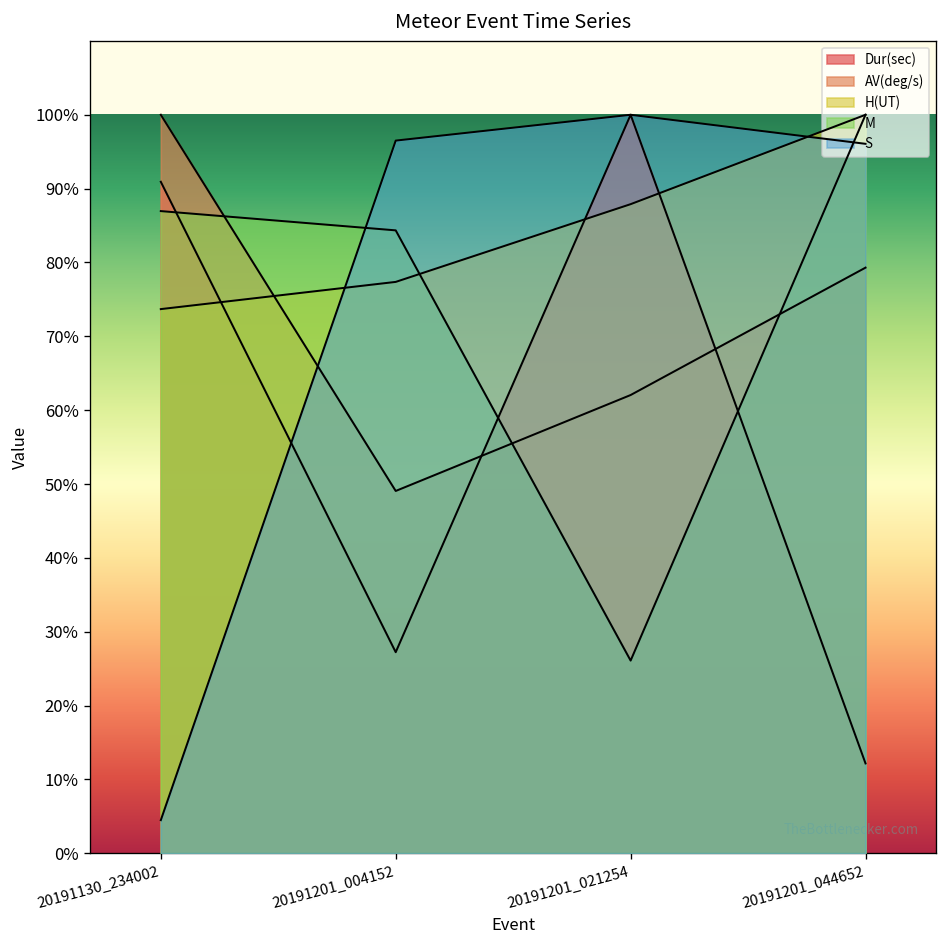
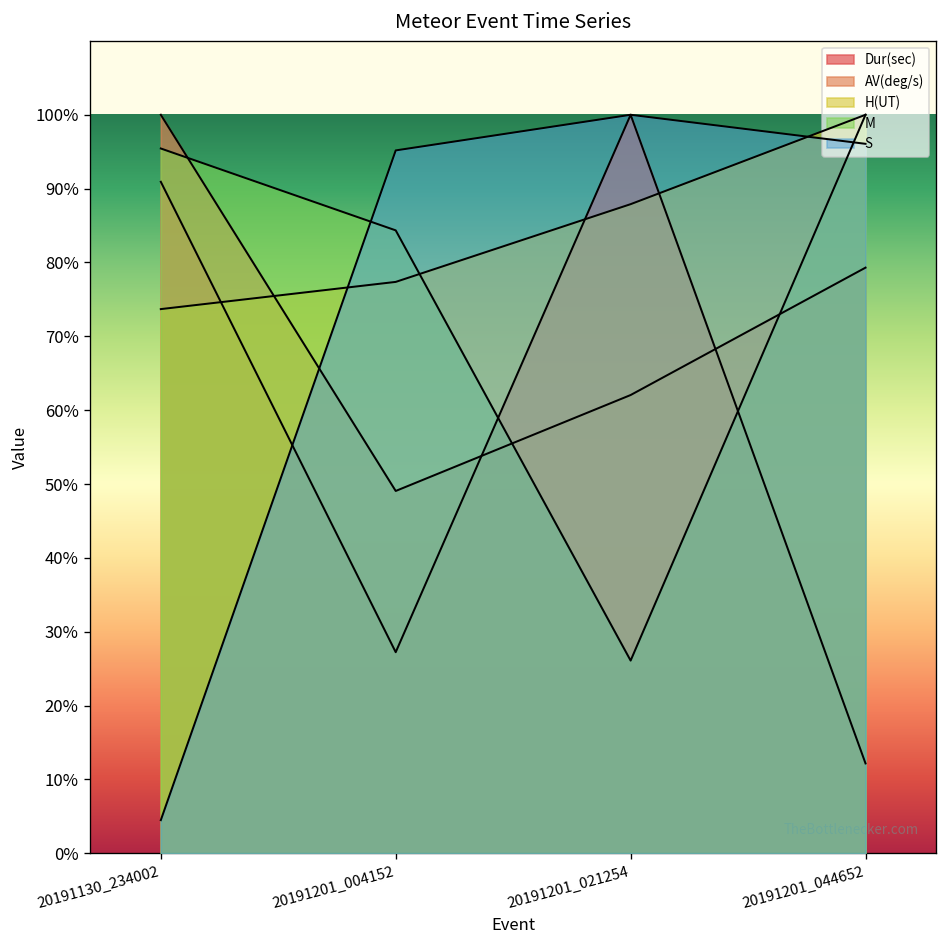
  {
    "H(UT)": {
      "20191130_234002": "74%",
      "20191201_004152": "77%",
      "20191201_021254": "88%"
    },
    "M": {
-     "20191130_234002": "87%",
+     "20191130_234002": "95%",
      "20191201_004152": "84%",
      "20191201_021254": "26%"
    },
    "S": {
      "20191130_234002": "4%",
-     "20191201_004152": "97%"
+     "20191201_004152": "95%"
    }
  }
